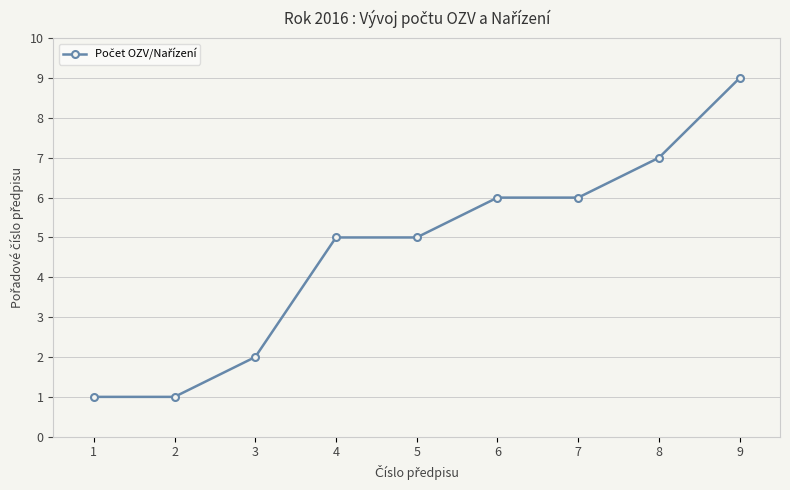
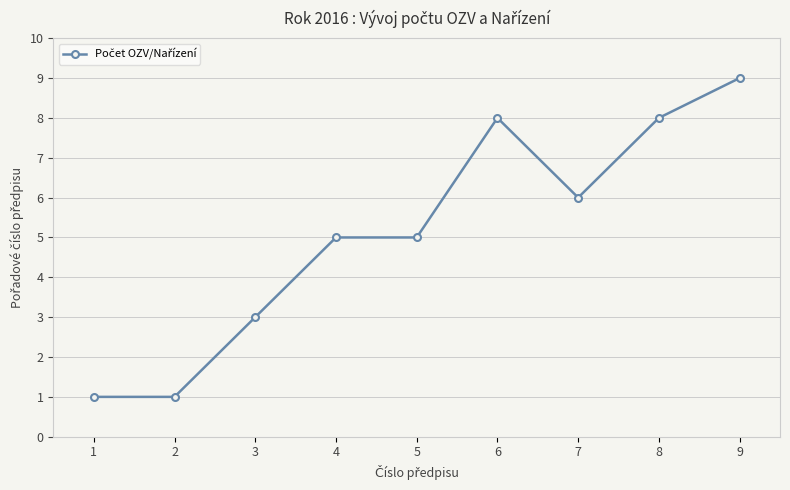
  {
    "1": 1,
    "2": 1,
-   "3": 2,
+   "3": 3,
    "4": 5,
    "5": 5,
-   "6": 6,
+   "6": 8,
    "7": 6,
-   "8": 7,
+   "8": 8,
    "9": 9
  }
